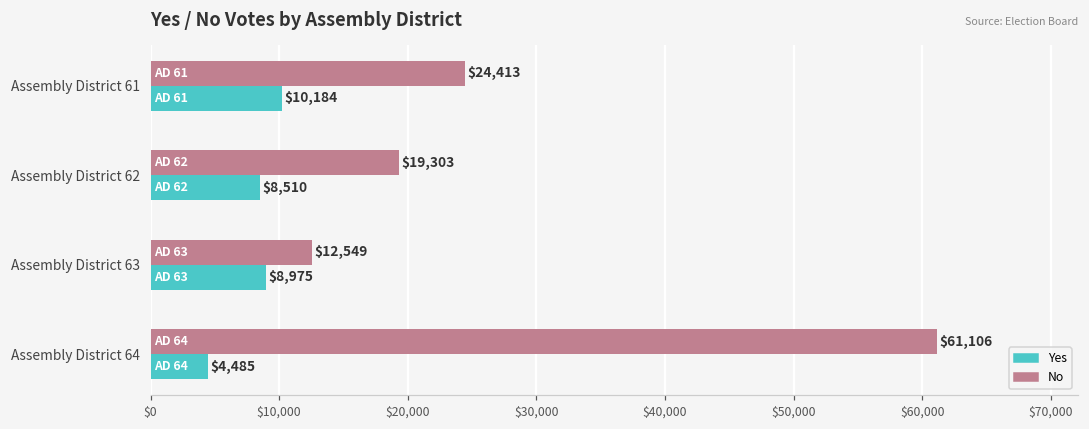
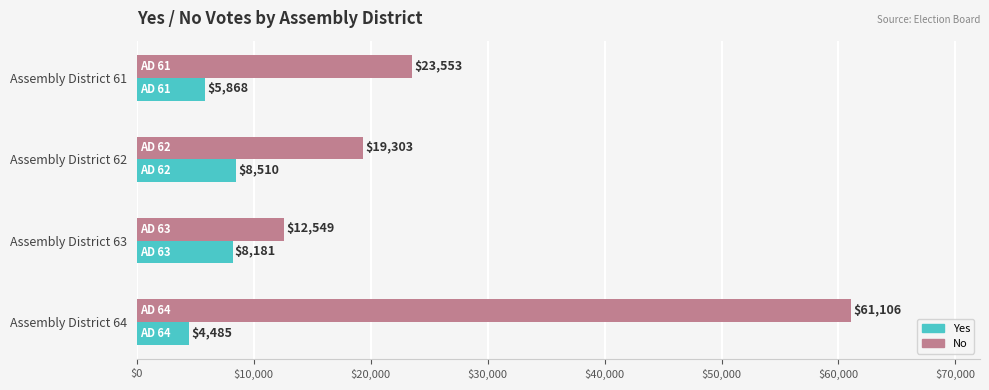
  {
    "Yes": {
-     "Assembly District 61": "$10,184",
+     "Assembly District 61": "$5,868",
      "Assembly District 62": "$8,510",
-     "Assembly District 63": "$8,975",
+     "Assembly District 63": "$8,181",
      "Assembly District 64": "$4,485"
    },
    "No": {
-     "Assembly District 61": "$24,413",
+     "Assembly District 61": "$23,553",
      "Assembly District 62": "$19,303",
      "Assembly District 63": "$12,549",
      "Assembly District 64": "$61,106"
    }
  }
